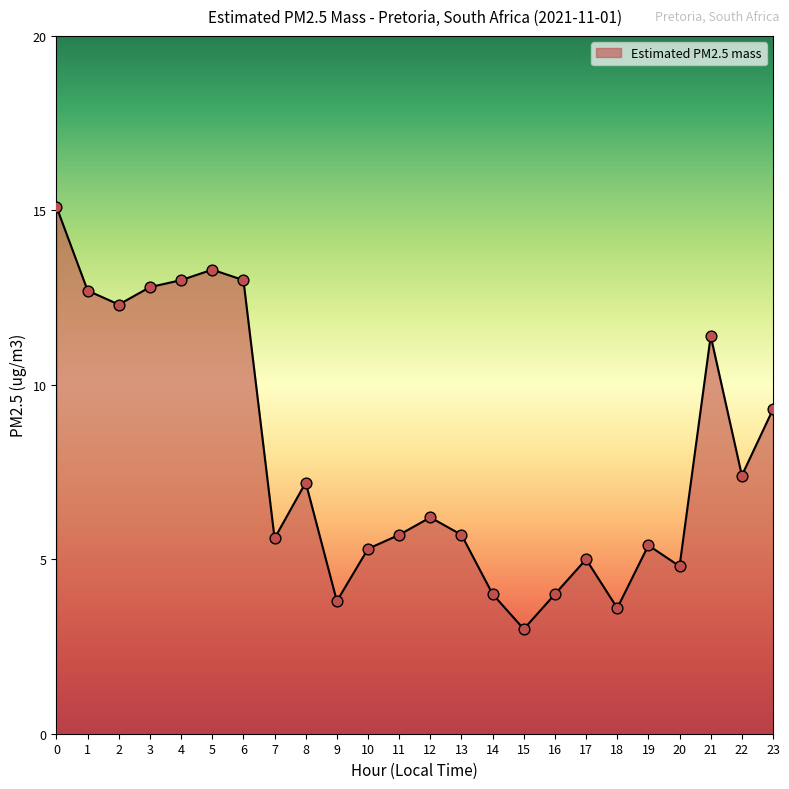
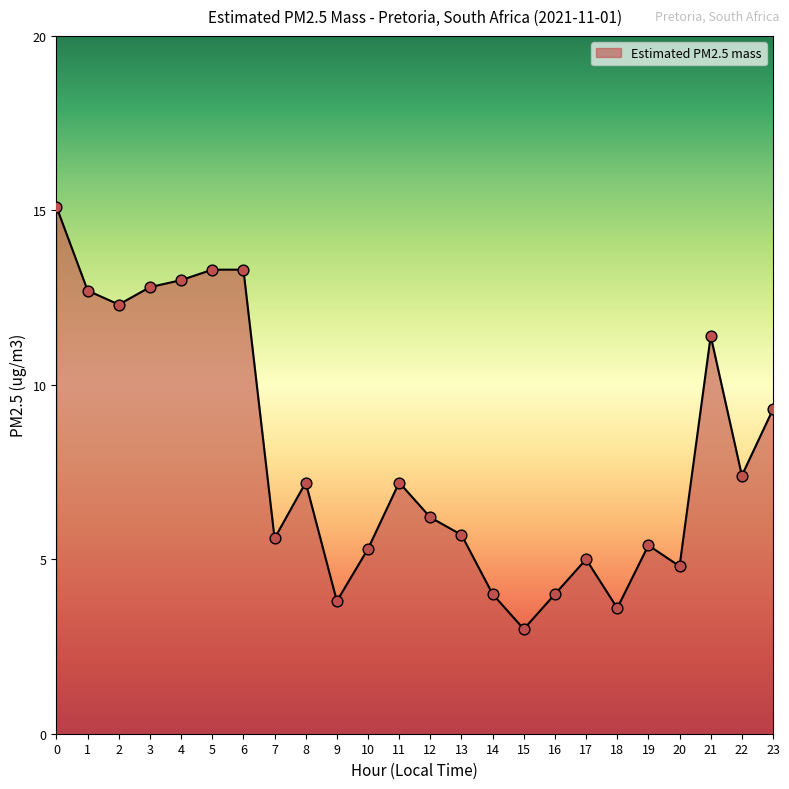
  {
    "0": 15.1,
    "1": 12.7,
    "2": 12.3,
    "3": 12.8,
    "4": 13.0,
    "5": 13.3,
-   "6": 13.0,
+   "6": 13.3,
    "7": 5.6,
    "8": 7.2,
    "9": 3.8,
    "10": 5.3,
-   "11": 5.7,
+   "11": 7.2,
    "12": 6.2,
    "13": 5.7,
    "14": 4.0,
    "15": 3.0,
    "16": 4.0,
    "17": 5.0,
    "18": 3.6,
    "19": 5.4,
    "20": 4.8,
    "21": 11.4,
    "22": 7.4,
    "23": 9.3
  }
